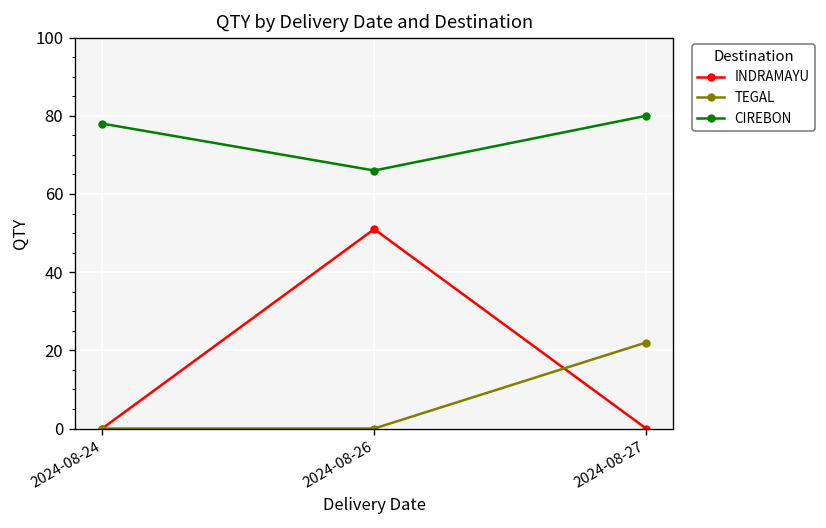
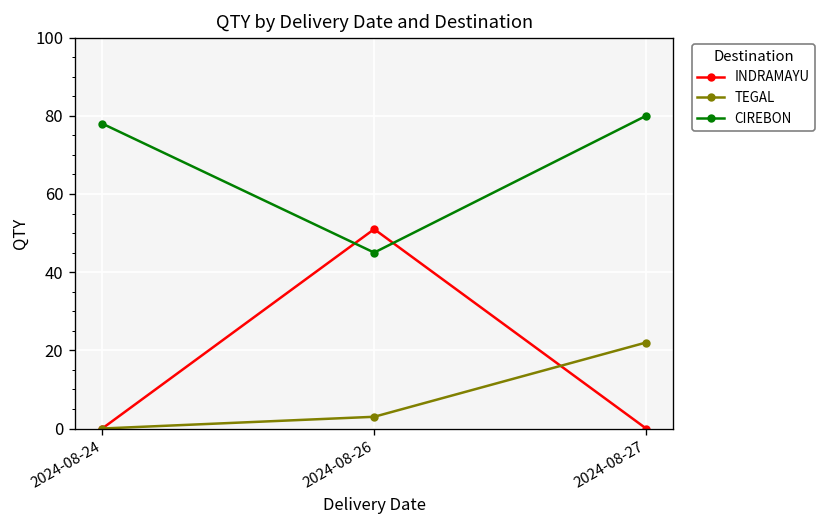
  {
    "INDRAMAYU": {
      "2024-08-26": 51,
      "2024-08-27": 0
    },
    "TEGAL": {
-     "2024-08-26": 0,
+     "2024-08-26": 3,
      "2024-08-27": 22
    },
    "CIREBON": {
      "2024-08-24": 78,
-     "2024-08-26": 66,
+     "2024-08-26": 45,
      "2024-08-27": 80
    }
  }
